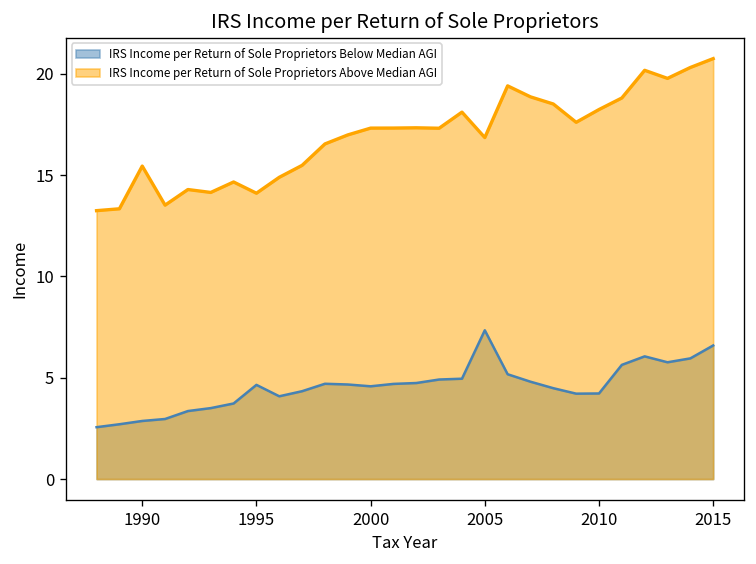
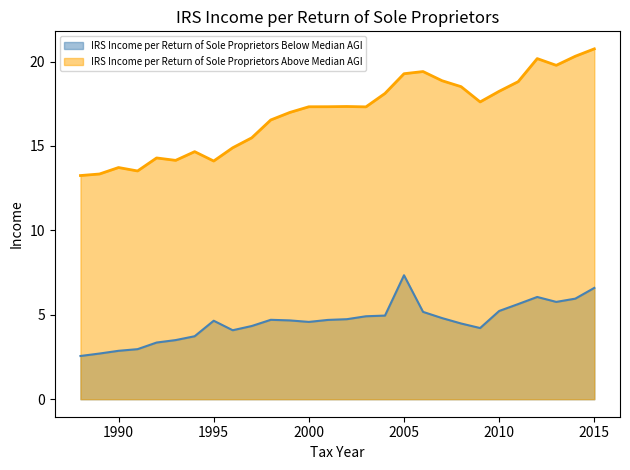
  {
    "IRS Income per Return of Sole Proprietors Below Median AGI": {
      "1990": 2.9,
      "1995": 4.6,
      "2000": 4.6,
      "2005": 7.3,
-     "2010": 4.2,
+     "2010": 5.2,
      "2015": 6.6
    },
    "IRS Income per Return of Sole Proprietors Above Median AGI": {
-     "1990": 15.5,
+     "1990": 13.7,
      "1995": 14.1,
      "2000": 17.3,
-     "2005": 16.9,
+     "2005": 19.3,
      "2010": 18.2,
      "2015": 20.8
    }
  }
